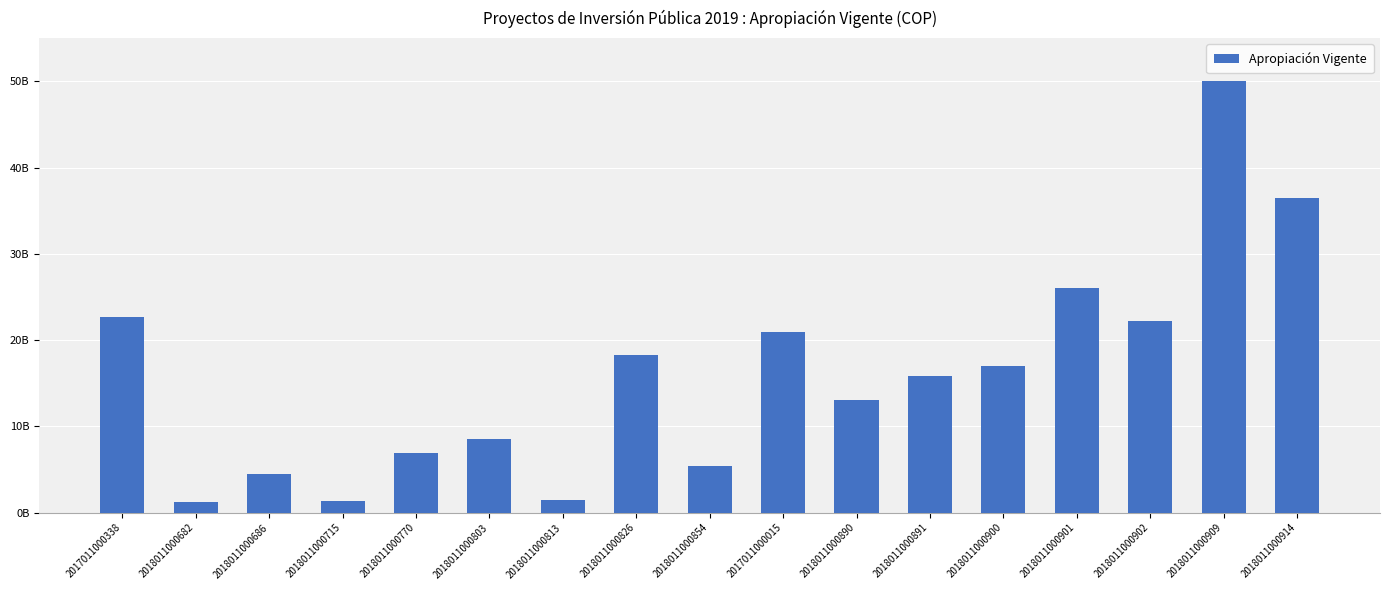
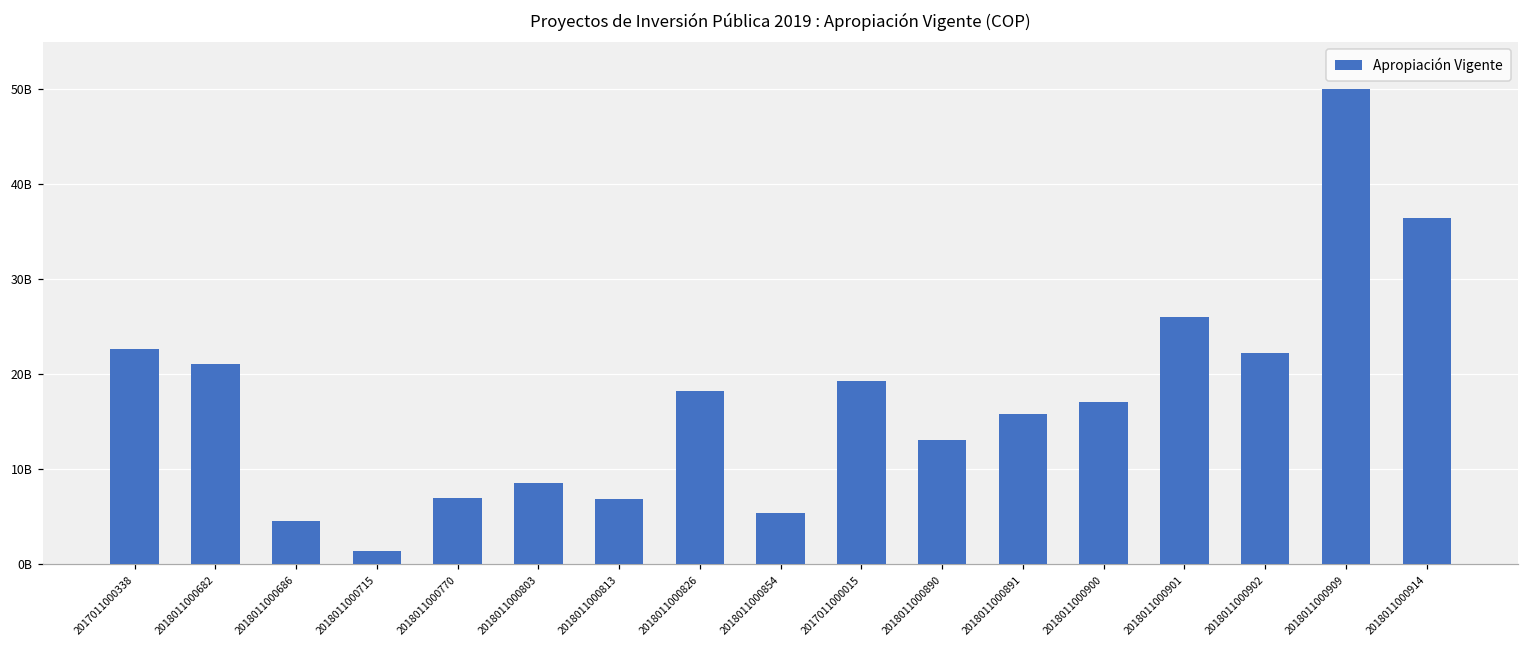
  {
    "2017011000338": 23000000000,
-   "2018011000682": 1000000000,
+   "2018011000682": 21000000000,
    "2018011000686": 5000000000,
    "2018011000715": 1000000000,
    "2018011000770": 7000000000,
    "2018011000803": 9000000000,
-   "2018011000813": 1000000000,
+   "2018011000813": 7000000000,
    "2018011000826": 18000000000,
    "2018011000854": 5000000000,
-   "2017011000015": 21000000000,
+   "2017011000015": 19000000000,
    "2018011000890": 13000000000,
    "2018011000891": 16000000000,
    "2018011000900": 17000000000,
    "2018011000901": 26000000000,
    "2018011000902": 22000000000,
    "2018011000909": 50000000000,
    "2018011000914": 37000000000
  }
